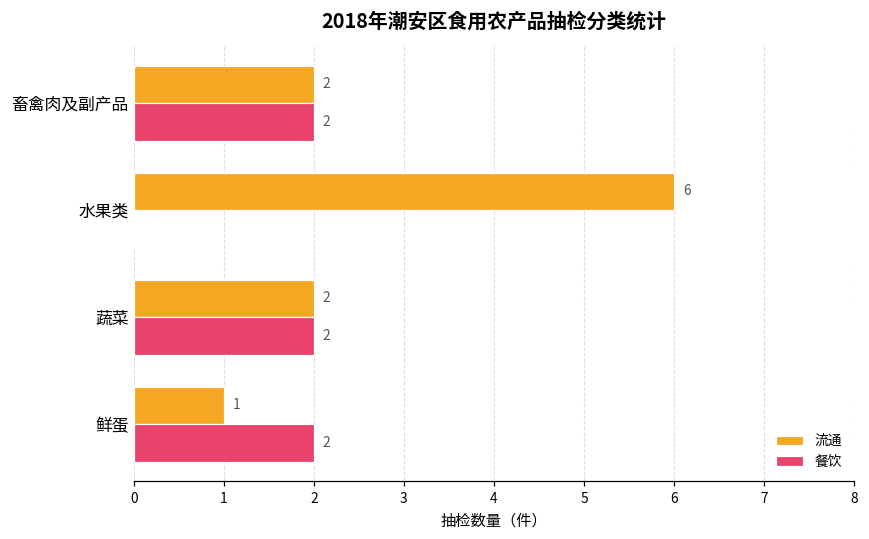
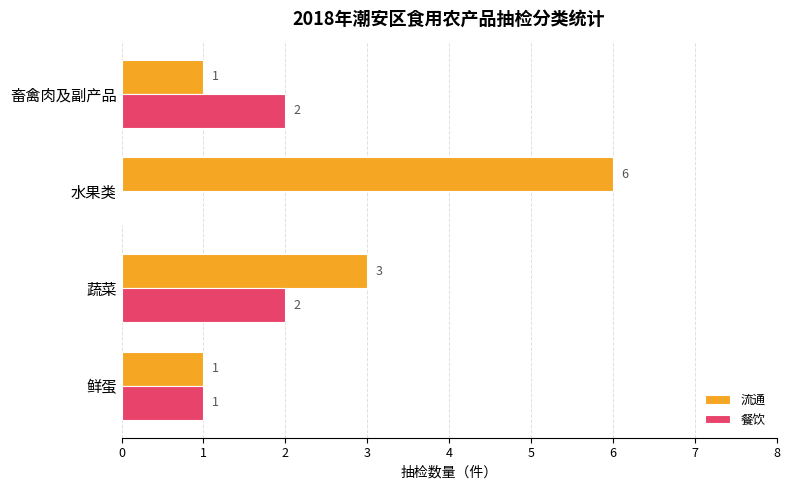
  {
    "流通": {
-     "畜禽肉及副产品": 2,
+     "畜禽肉及副产品": 1,
      "水果类": 6,
-     "蔬菜": 2,
+     "蔬菜": 3,
      "鲜蛋": 1
    },
    "餐饮": {
      "畜禽肉及副产品": 2,
      "蔬菜": 2,
-     "鲜蛋": 2
+     "鲜蛋": 1
    }
  }
